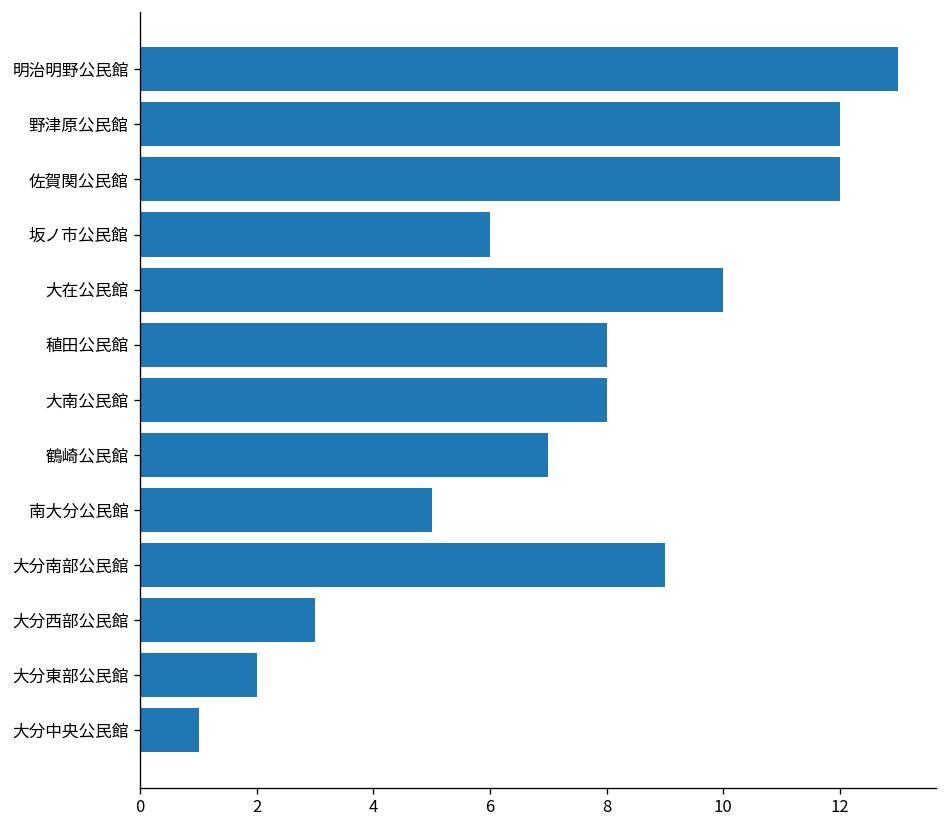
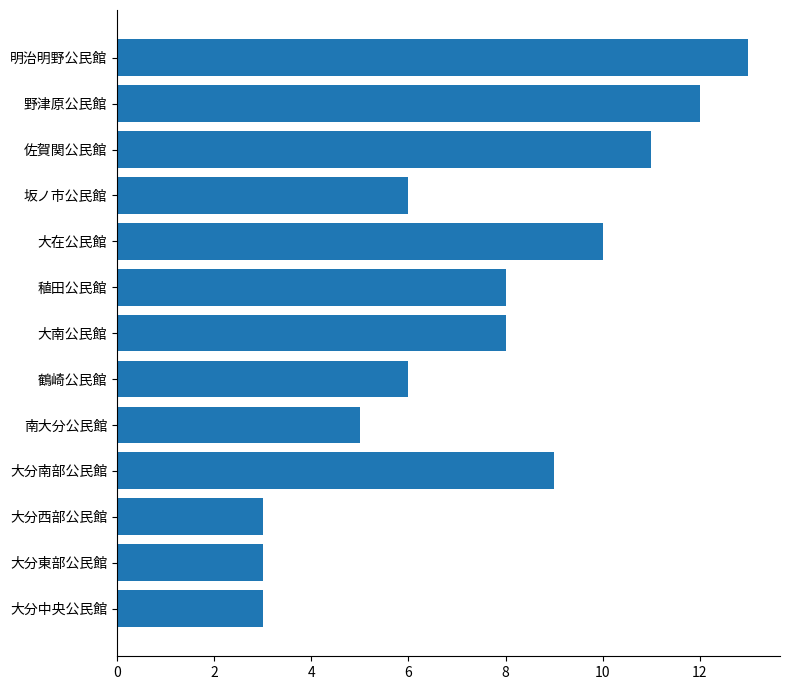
  {
    "明治明野公民館": 13,
    "野津原公民館": 12,
-   "佐賀関公民館": 12,
+   "佐賀関公民館": 11,
    "坂ノ市公民館": 6,
    "大在公民館": 10,
    "稙田公民館": 8,
    "大南公民館": 8,
-   "鶴崎公民館": 7,
+   "鶴崎公民館": 6,
    "南大分公民館": 5,
    "大分南部公民館": 9,
    "大分西部公民館": 3,
-   "大分東部公民館": 2,
-   "大分中央公民館": 1
+   "大分東部公民館": 3,
+   "大分中央公民館": 3
  }
